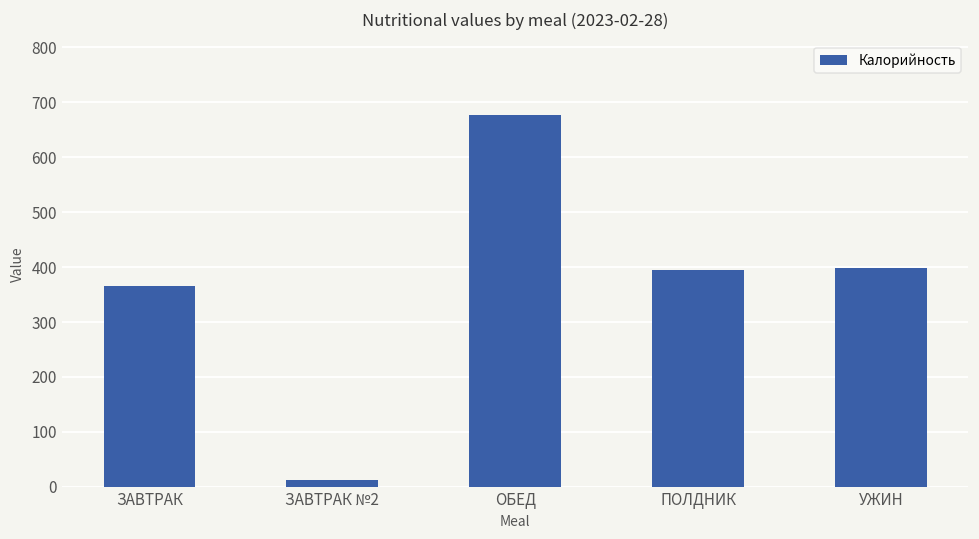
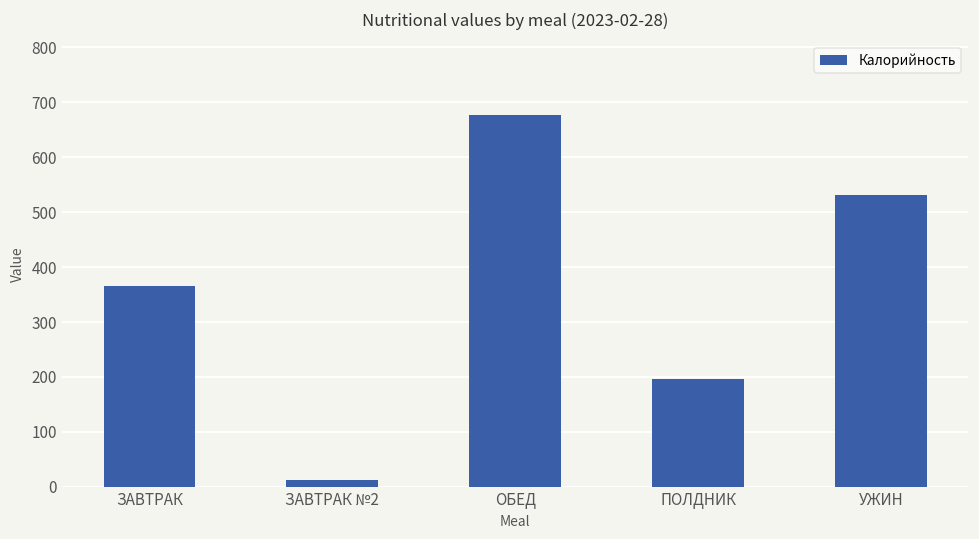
  {
    "ЗАВТРАК": 370,
    "ЗАВТРАК №2": 10,
    "ОБЕД": 680,
-   "ПОЛДНИК": 390,
-   "УЖИН": 400
+   "ПОЛДНИК": 200,
+   "УЖИН": 530
  }
